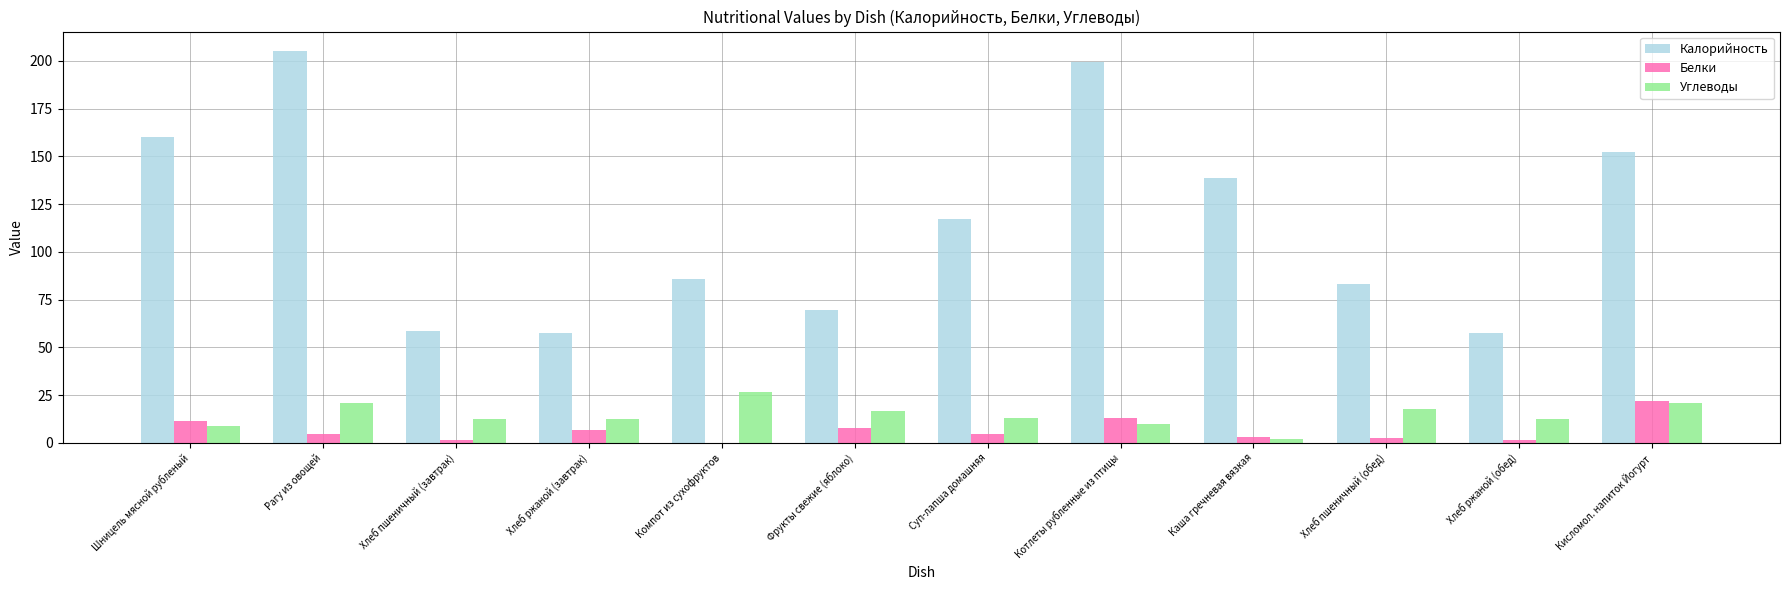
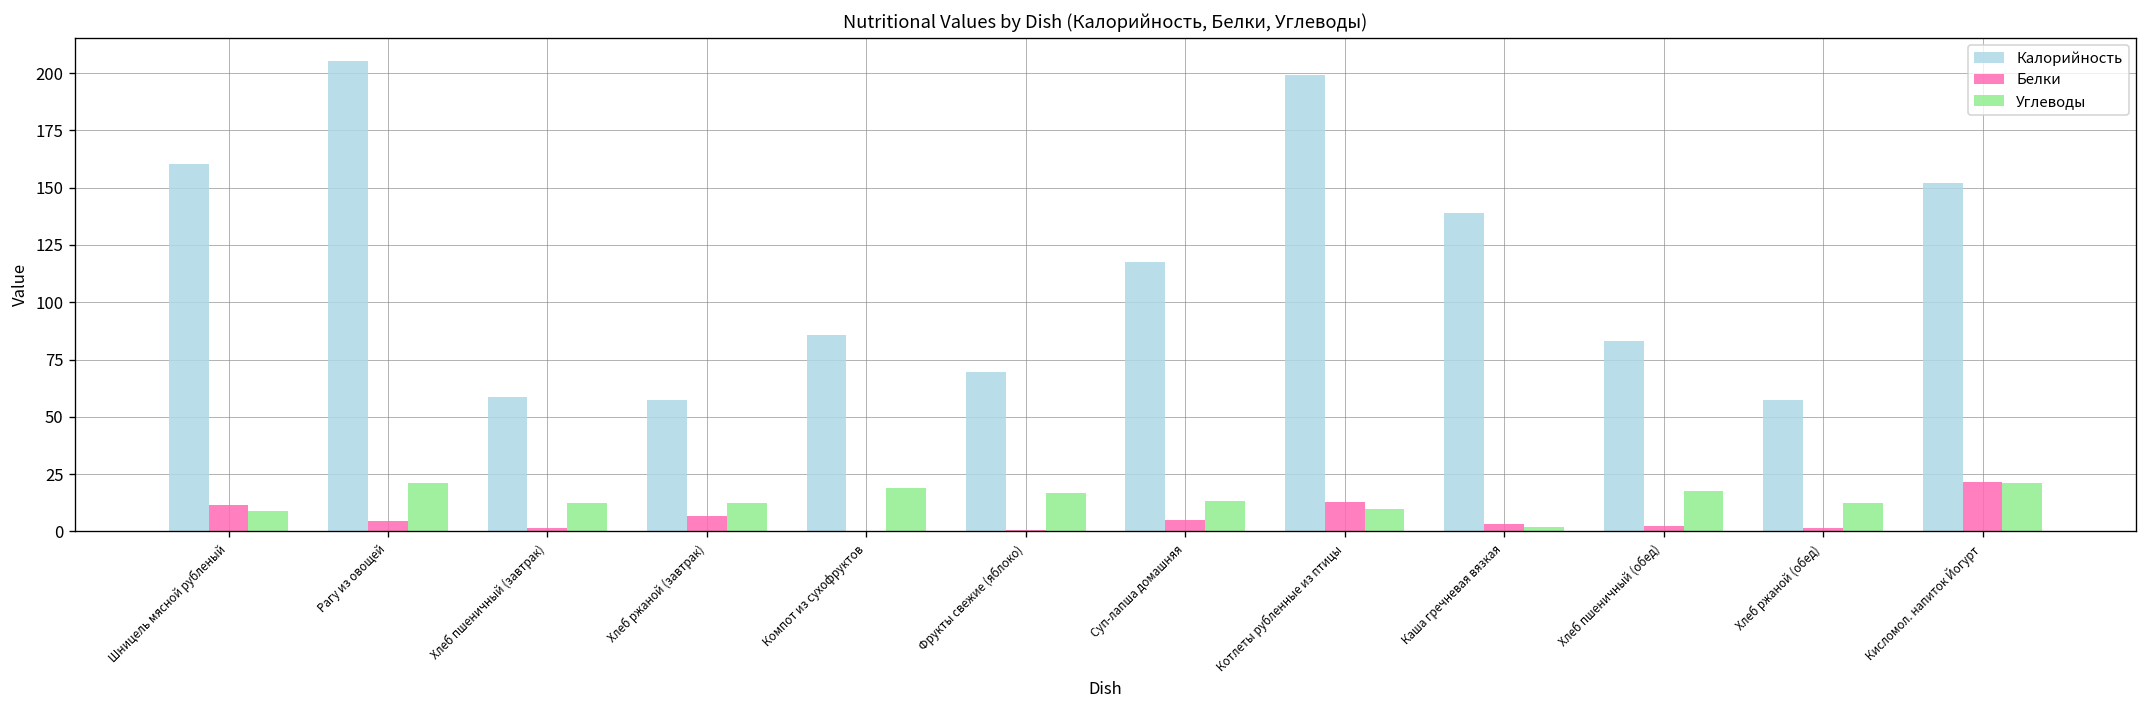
  {
    "Калорийность": {
      "Шницель мясной рубленый": 160,
      "Рагу из овощей": 205,
      "Хлеб пшеничный (завтрак)": 59,
      "Хлеб ржаной (завтрак)": 58,
      "Компот из сухофруктов": 86,
      "Фрукты свежие (яблоко)": 70,
      "Суп-лапша домашняя": 117,
      "Котлеты рубленные из птицы": 199,
      "Каша гречневая вязкая": 139,
      "Хлеб пшеничный (обед)": 83,
      "Хлеб ржаной (обед)": 57,
      "Кисломол. напиток Йогурт": 152
    },
    "Белки": {
      "Шницель мясной рубленый": 12,
      "Рагу из овощей": 4,
      "Хлеб пшеничный (завтрак)": 2,
      "Хлеб ржаной (завтрак)": 7,
-     "Фрукты свежие (яблоко)": 8,
+     "Фрукты свежие (яблоко)": 1,
      "Суп-лапша домашняя": 5,
      "Котлеты рубленные из птицы": 13,
      "Каша гречневая вязкая": 3,
      "Хлеб пшеничный (обед)": 2,
      "Хлеб ржаной (обед)": 1,
      "Кисломол. напиток Йогурт": 22
    },
    "Углеводы": {
      "Шницель мясной рубленый": 9,
      "Рагу из овощей": 21,
      "Хлеб пшеничный (завтрак)": 13,
      "Хлеб ржаной (завтрак)": 12,
-     "Компот из сухофруктов": 26,
+     "Компот из сухофруктов": 19,
      "Фрукты свежие (яблоко)": 17,
      "Суп-лапша домашняя": 13,
      "Котлеты рубленные из птицы": 10,
      "Каша гречневая вязкая": 2,
      "Хлеб пшеничный (обед)": 18,
      "Хлеб ржаной (обед)": 12,
      "Кисломол. напиток Йогурт": 21
    }
  }
